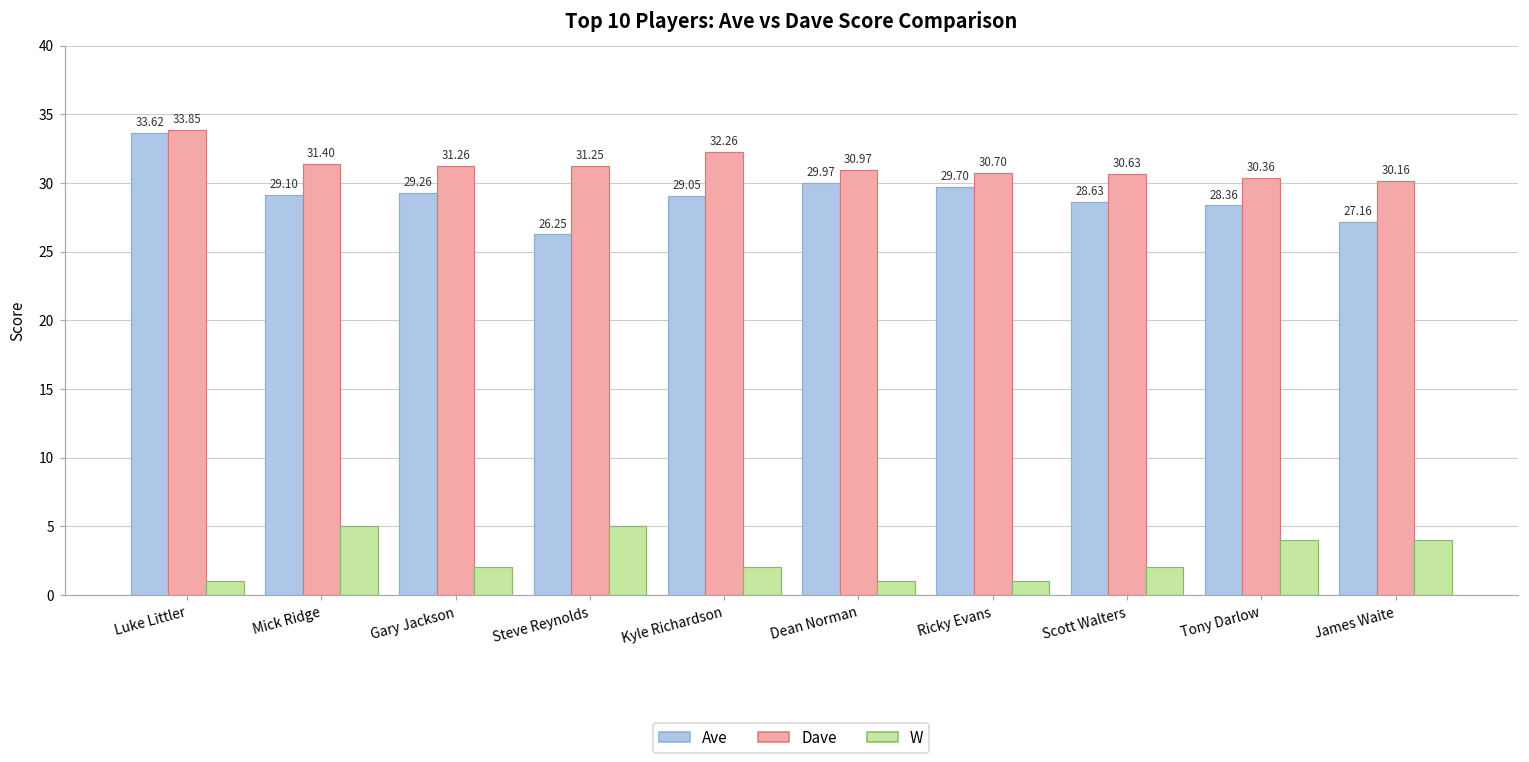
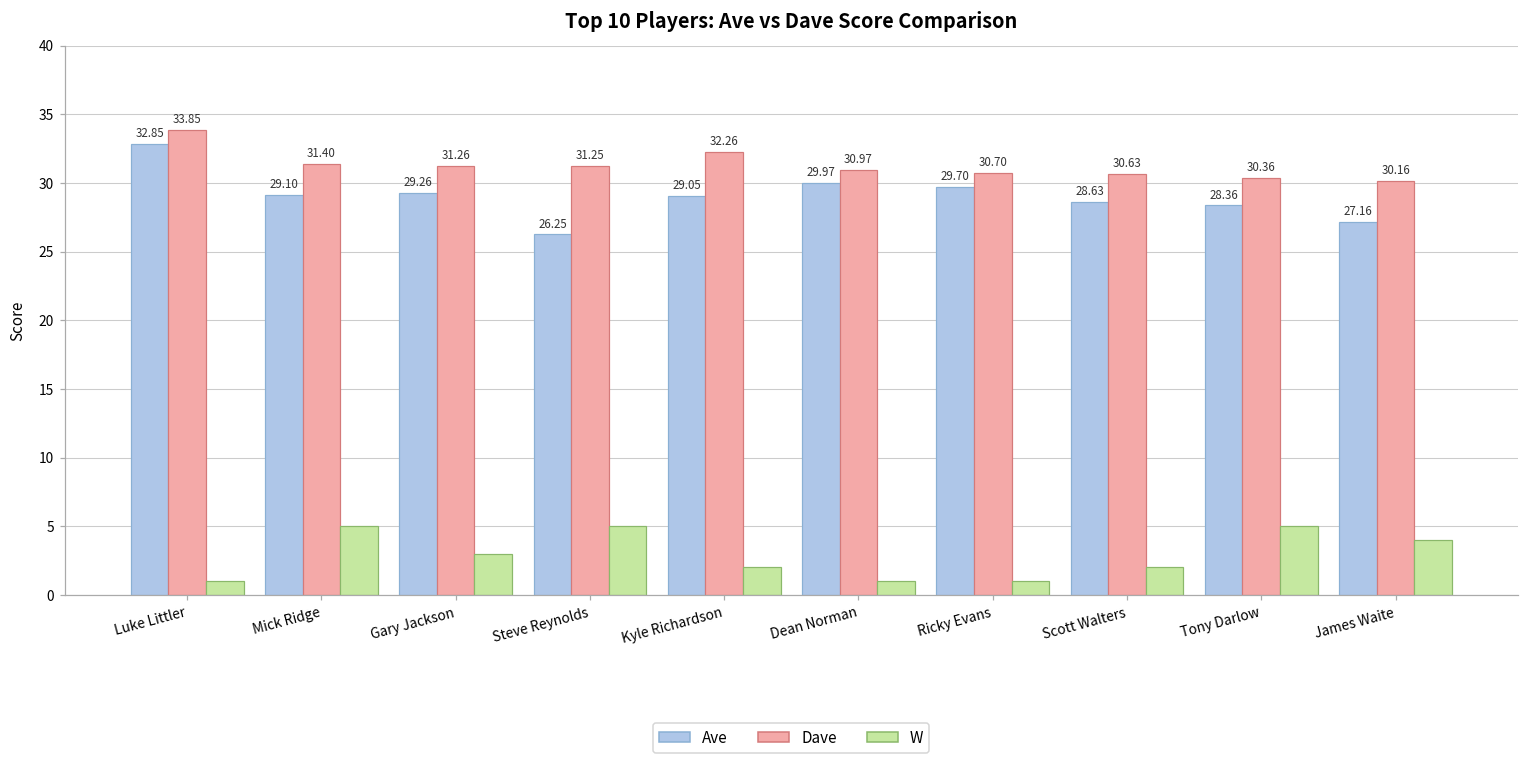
  {
    "Ave": {
-     "Luke Littler": 33.62,
+     "Luke Littler": 32.85,
      "Mick Ridge": 29.10,
      "Gary Jackson": 29.26,
      "Steve Reynolds": 26.25,
      "Kyle Richardson": 29.05,
      "Dean Norman": 29.97,
      "Ricky Evans": 29.70,
      "Scott Walters": 28.63,
      "Tony Darlow": 28.36,
      "James Waite": 27.16
    },
    "Dave": {
      "Luke Littler": 33.85,
      "Mick Ridge": 31.40,
      "Gary Jackson": 31.26,
      "Steve Reynolds": 31.25,
      "Kyle Richardson": 32.26,
      "Dean Norman": 30.97,
      "Ricky Evans": 30.70,
      "Scott Walters": 30.63,
      "Tony Darlow": 30.36,
      "James Waite": 30.16
    },
    "W": {
      "Luke Littler": 1,
      "Mick Ridge": 5,
-     "Gary Jackson": 2,
+     "Gary Jackson": 3,
      "Steve Reynolds": 5,
      "Kyle Richardson": 2,
      "Dean Norman": 1,
      "Ricky Evans": 1,
      "Scott Walters": 2,
-     "Tony Darlow": 4,
+     "Tony Darlow": 5,
      "James Waite": 4
    }
  }
